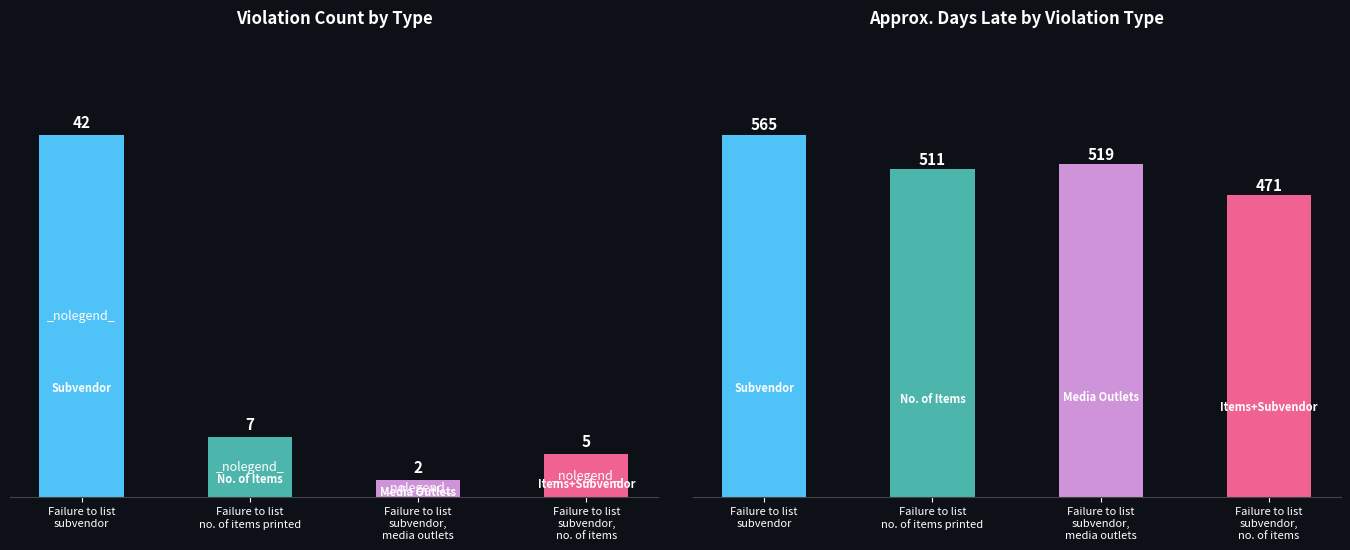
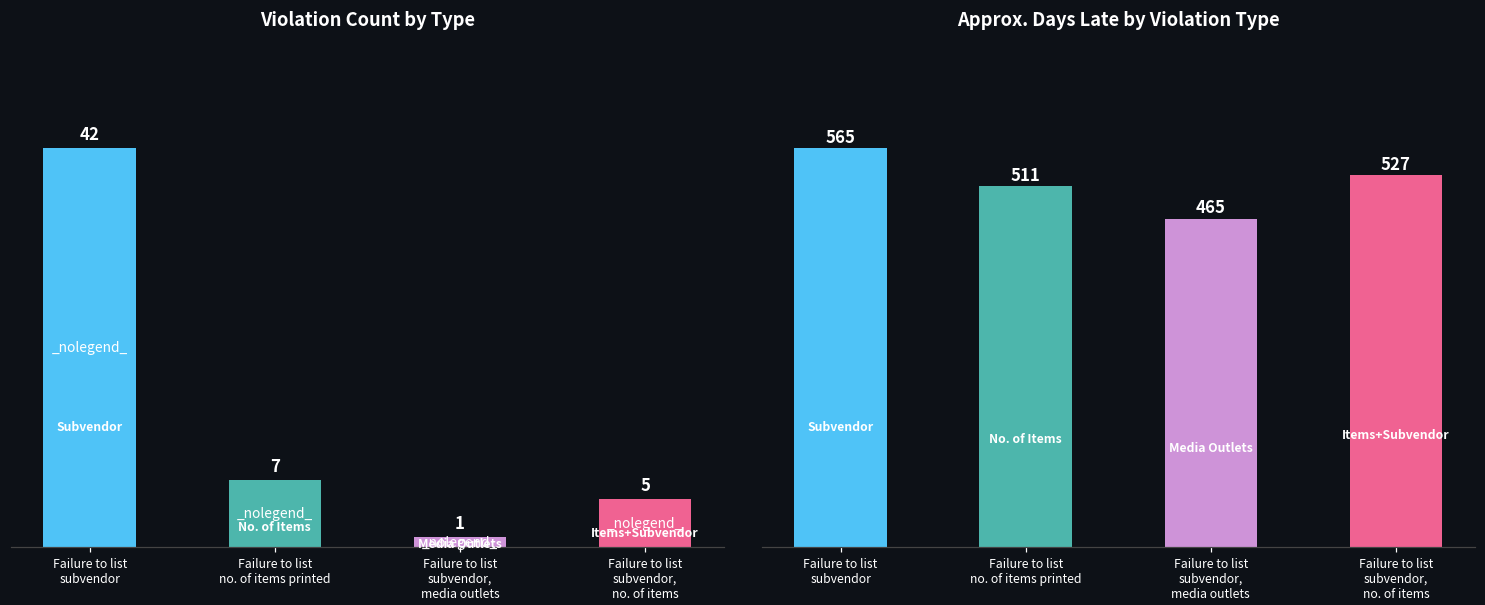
  {
    "Violation Count by Type": {
      "Failure to list subvendor": 42,
      "Failure to list no. of items printed": 7,
-     "Failure to list subvendor, media outlets": 2,
+     "Failure to list subvendor, media outlets": 1,
      "Failure to list subvendor, no. of items": 5
    },
    "Approx. Days Late by Violation Type": {
      "Failure to list subvendor": 565,
      "Failure to list no. of items printed": 511,
-     "Failure to list subvendor, media outlets": 519,
-     "Failure to list subvendor, no. of items": 471
+     "Failure to list subvendor, media outlets": 465,
+     "Failure to list subvendor, no. of items": 527
    }
  }
